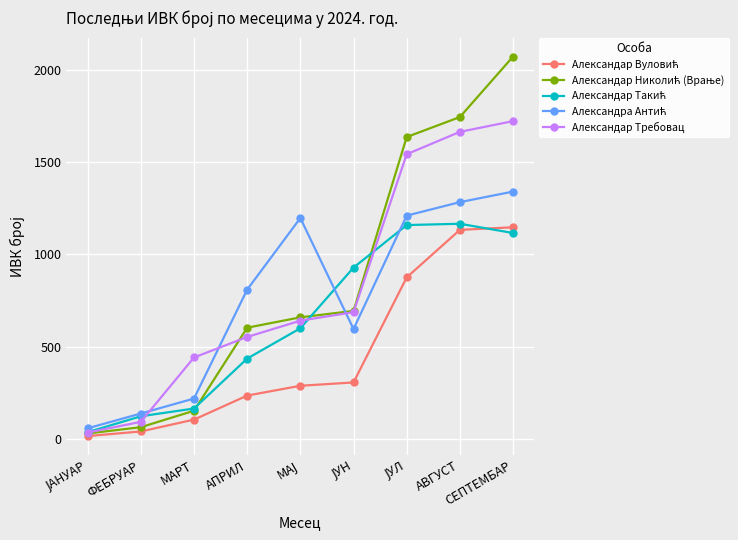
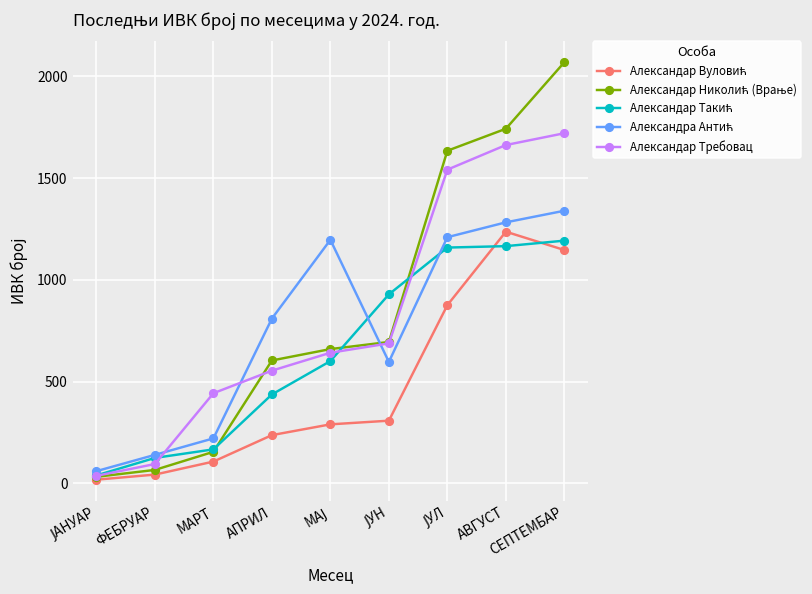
  {
    "Александар Вуловић": {
      "ЈАНУАР": 20,
      "ФЕБРУАР": 40,
      "МАРТ": 110,
      "АПРИЛ": 240,
      "МАЈ": 290,
      "ЈУН": 310,
      "ЈУЛ": 880,
-     "АВГУСТ": 1130,
+     "АВГУСТ": 1240,
      "СЕПТЕМБАР": 1150
    },
    "Александар Николић (Врање)": {
      "ФЕБРУАР": 70,
      "АПРИЛ": 600,
      "МАЈ": 660,
      "ЈУЛ": 1640,
      "АВГУСТ": 1740,
      "СЕПТЕМБАР": 2070
    },
    "Александар Такић": {
      "ФЕБРУАР": 130,
      "АПРИЛ": 440,
      "МАЈ": 600,
      "ЈУН": 930,
      "ЈУЛ": 1160,
      "АВГУСТ": 1170,
-     "СЕПТЕМБАР": 1120
+     "СЕПТЕМБАР": 1190
    },
    "Александра Антић": {
      "ЈАНУАР": 60,
      "ФЕБРУАР": 140,
      "МАРТ": 220,
      "АПРИЛ": 810,
      "МАЈ": 1200,
      "ЈУН": 600,
      "ЈУЛ": 1210,
      "АВГУСТ": 1280,
      "СЕПТЕМБАР": 1340
    },
    "Александар Требовац": {
      "ФЕБРУАР": 100,
      "МАРТ": 440,
      "АПРИЛ": 550,
      "МАЈ": 640,
      "ЈУЛ": 1540,
      "АВГУСТ": 1660,
      "СЕПТЕМБАР": 1720
    }
  }
